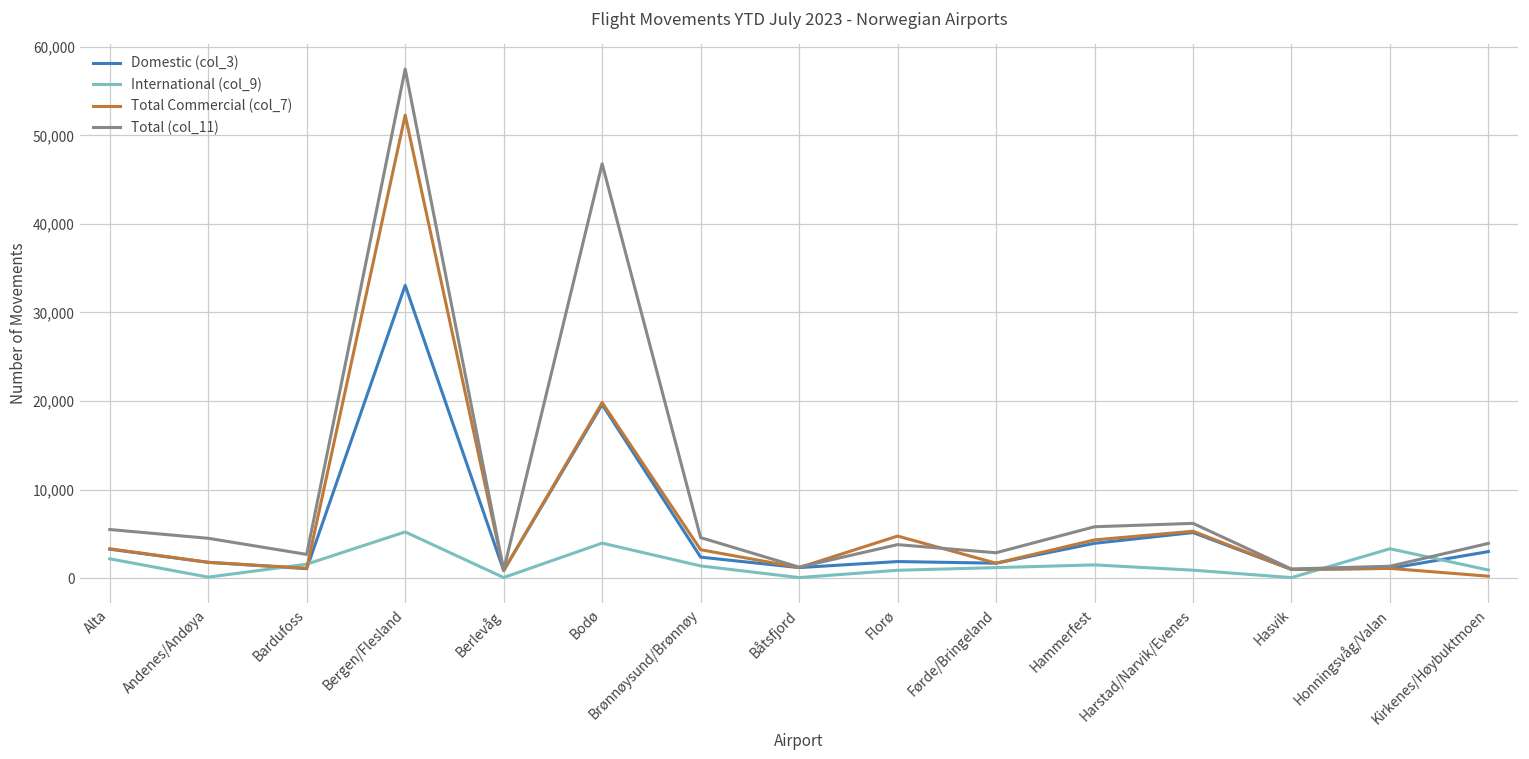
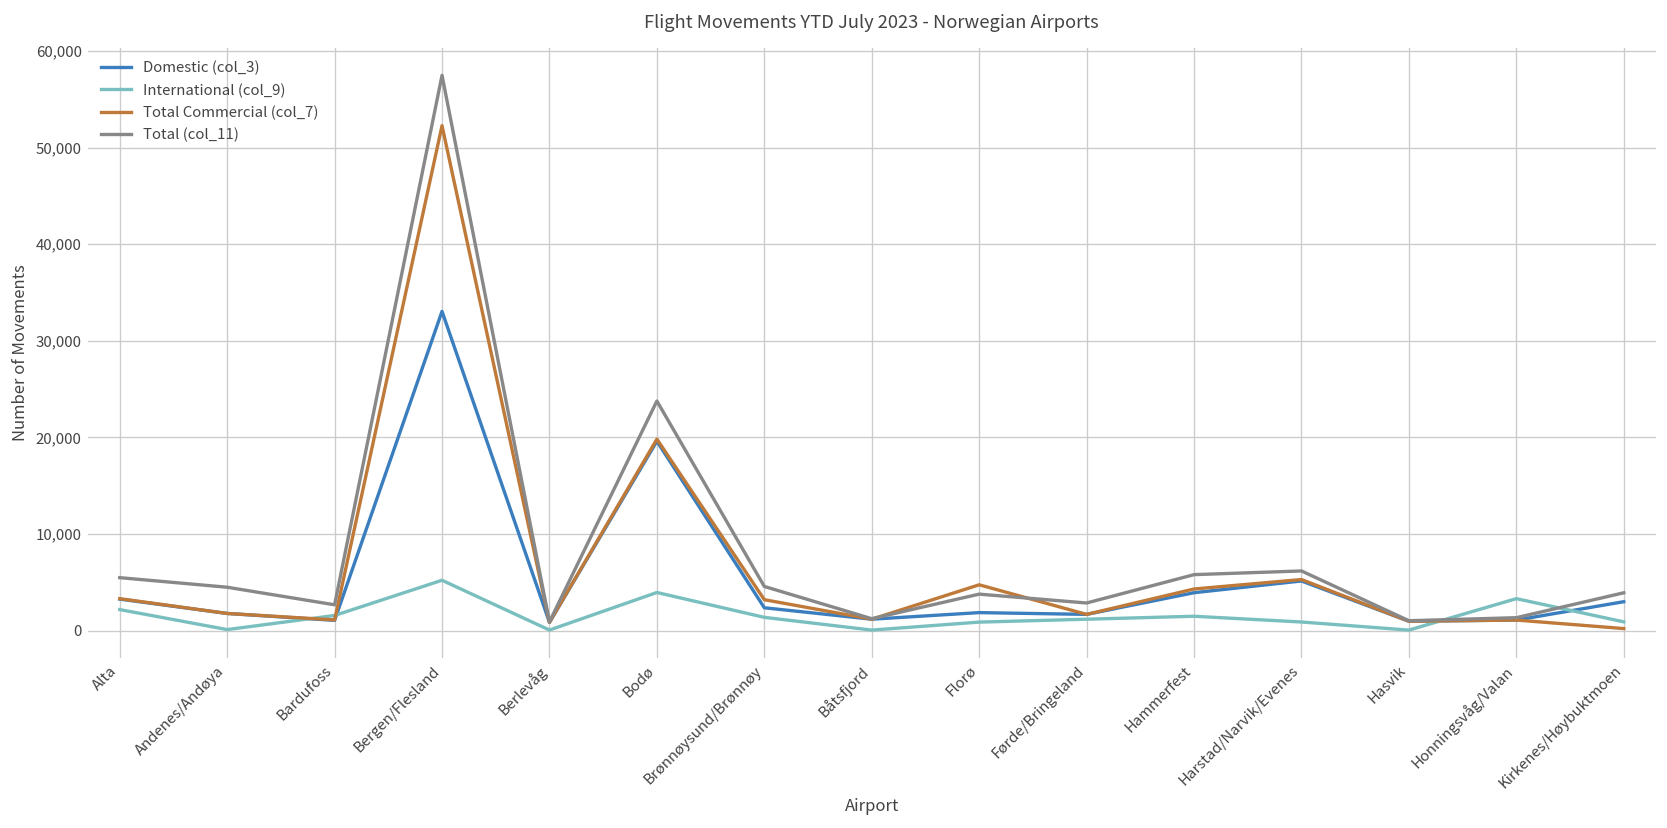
  {
    "Domestic (col_3)": {
      "Bergen/Flesland": "33,000",
      "Brønnøysund/Brønnøy": "2,000",
      "Florø": "2,000",
      "Hammerfest": "4,000",
      "Kirkenes/Høybuktmoen": "3,000"
    },
    "International (col_9)": {
      "Alta": "2,000",
      "Andenes/Andøya": "0",
      "Bardufoss": "2,000",
      "Bergen/Flesland": "5,000",
      "Berlevåg": "0",
      "Bodø": "4,000",
      "Brønnøysund/Brønnøy": "1,000",
      "Båtsfjord": "0",
      "Florø": "1,000",
      "Førde/Bringeland": "1,000",
      "Hammerfest": "1,000",
      "Harstad/Narvik/Evenes": "1,000",
      "Hasvik": "0",
      "Honningsvåg/Valan": "3,000",
      "Kirkenes/Høybuktmoen": "1,000"
    },
    "Total Commercial (col_7)": {
      "Bergen/Flesland": "52,000",
      "Brønnøysund/Brønnøy": "3,000",
      "Florø": "5,000",
      "Hammerfest": "4,000",
      "Kirkenes/Høybuktmoen": "0"
    },
    "Total (col_11)": {
      "Alta": "5,000",
      "Andenes/Andøya": "4,000",
      "Bardufoss": "3,000",
      "Bergen/Flesland": "57,000",
-     "Bodø": "47,000",
+     "Bodø": "24,000",
      "Brønnøysund/Brønnøy": "5,000",
      "Florø": "4,000",
      "Førde/Bringeland": "3,000",
      "Hammerfest": "6,000",
      "Harstad/Narvik/Evenes": "6,000",
      "Kirkenes/Høybuktmoen": "4,000"
    }
  }
